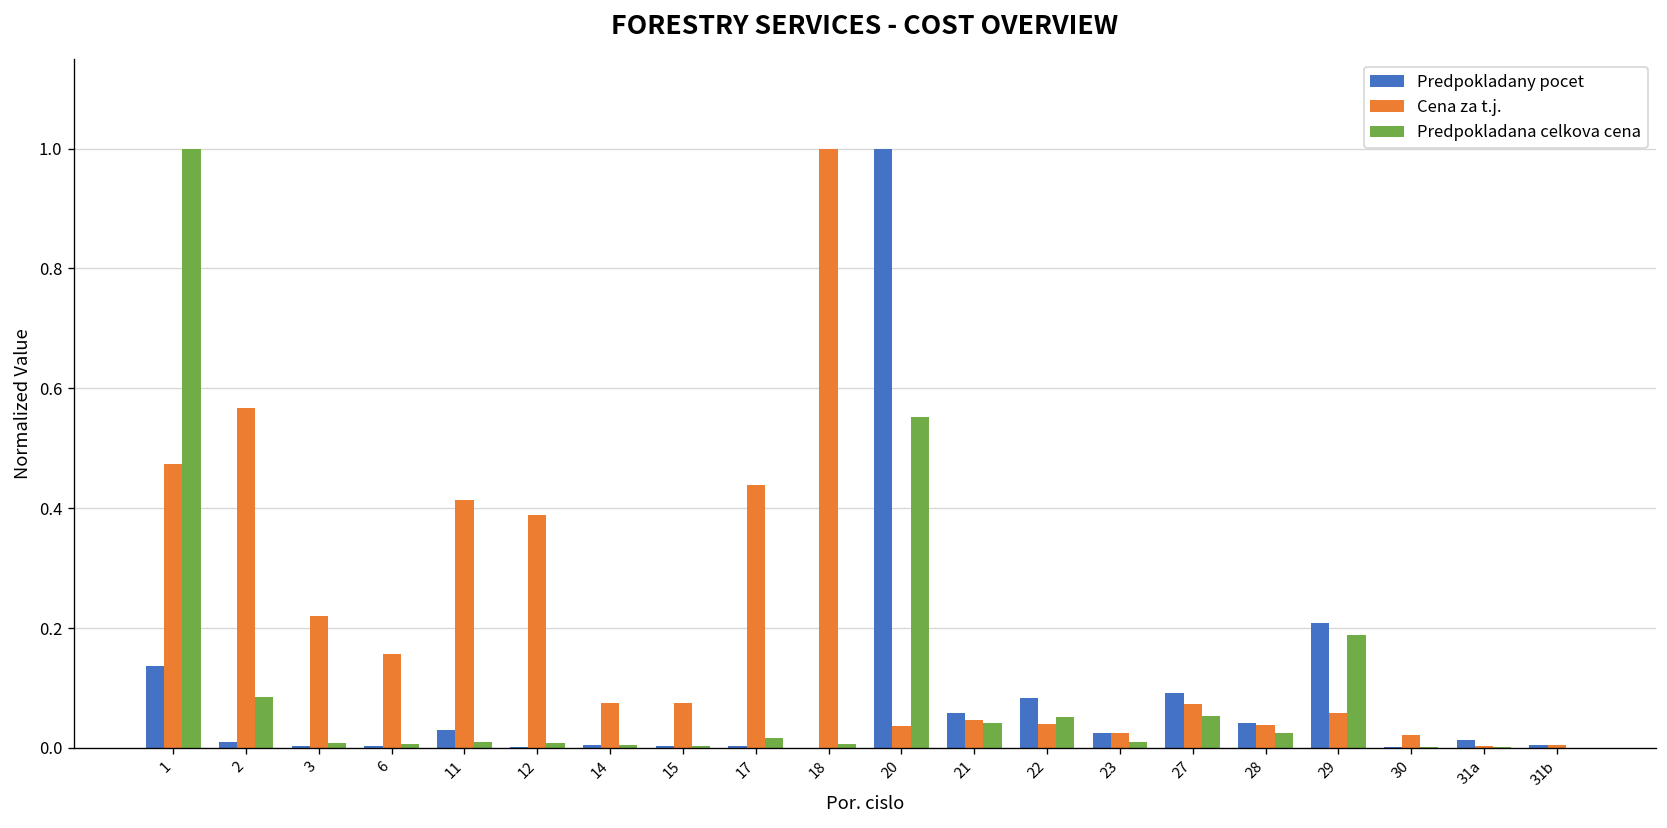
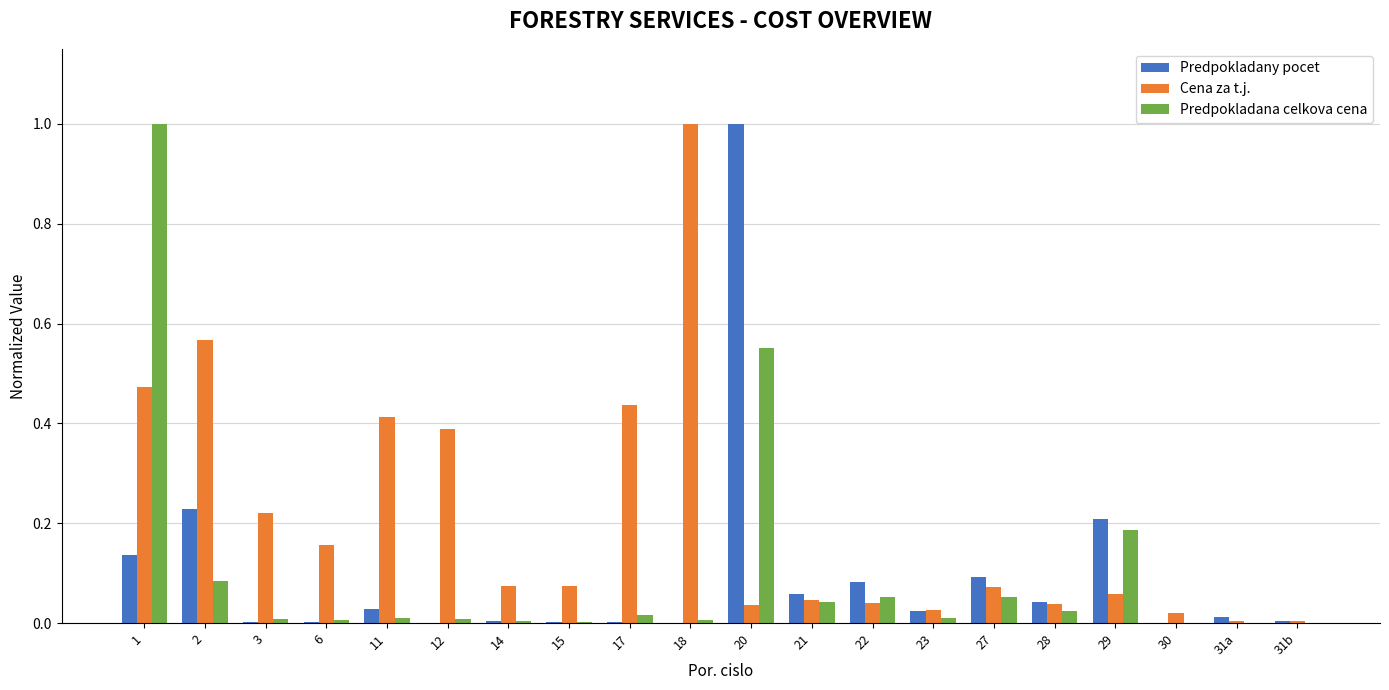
  {
    "Predpokladany pocet": {
      "1": 0.14,
-     "2": 0.01,
+     "2": 0.23,
      "11": 0.03,
      "20": 1.00,
      "21": 0.06,
      "22": 0.08,
      "23": 0.03,
      "27": 0.09,
      "28": 0.04,
      "29": 0.21,
      "31a": 0.01
    },
    "Cena za t.j.": {
      "1": 0.47,
      "2": 0.57,
      "3": 0.22,
      "6": 0.16,
      "11": 0.41,
      "12": 0.39,
      "14": 0.08,
      "15": 0.08,
      "17": 0.44,
      "18": 1.00,
      "20": 0.04,
      "21": 0.05,
      "22": 0.04,
      "23": 0.03,
      "27": 0.07,
      "28": 0.04,
      "29": 0.06,
      "30": 0.02
    },
    "Predpokladana celkova cena": {
      "1": 1.00,
      "2": 0.08,
      "3": 0.01,
      "6": 0.01,
      "11": 0.01,
      "12": 0.01,
      "17": 0.02,
      "18": 0.01,
      "20": 0.55,
      "21": 0.04,
      "22": 0.05,
      "23": 0.01,
      "27": 0.05,
      "28": 0.02,
      "29": 0.19
    }
  }
